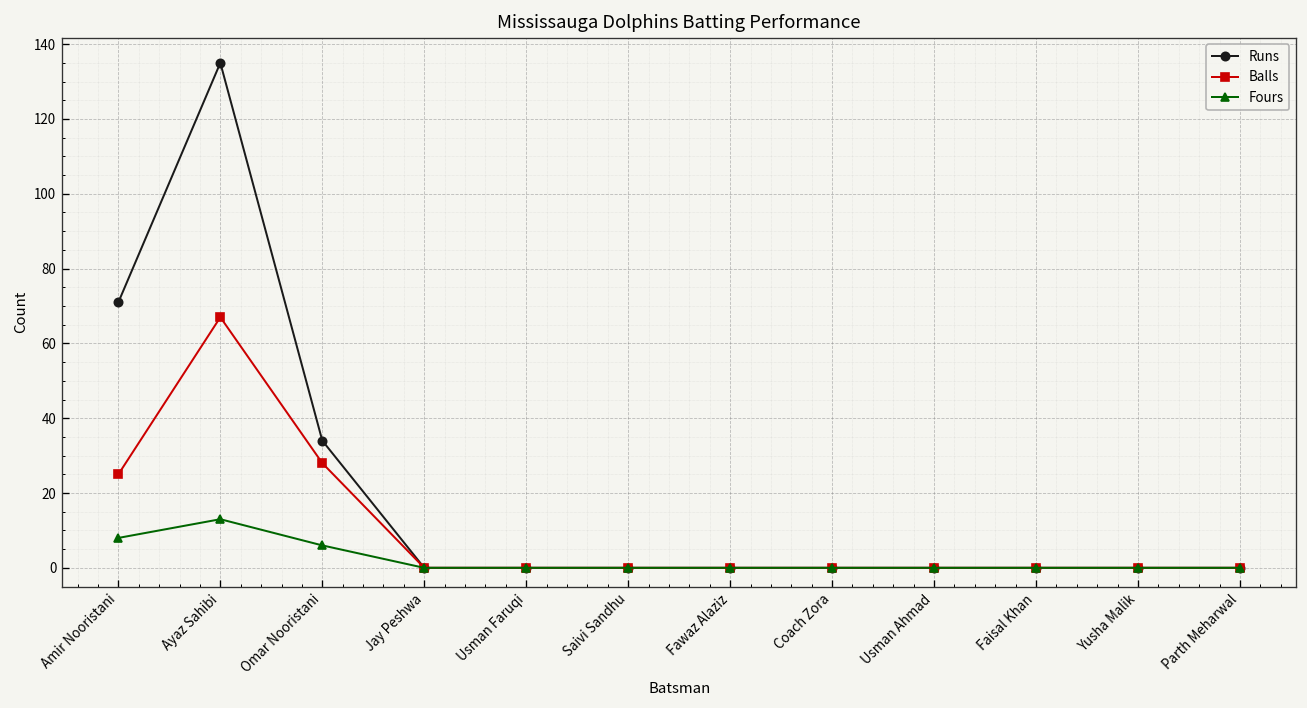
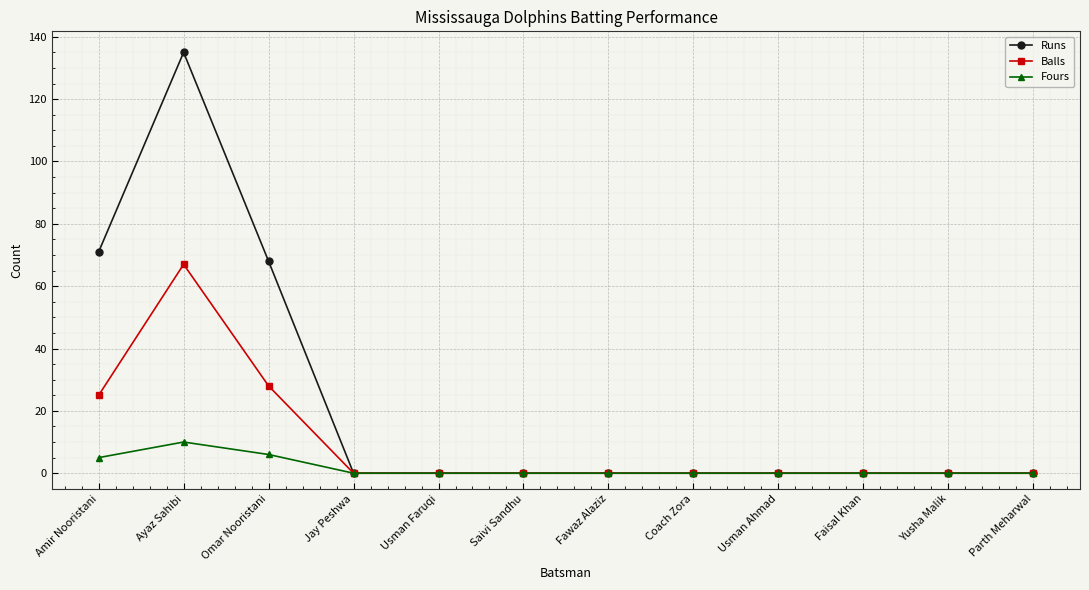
  {
    "Runs": {
      "Amir Nooristani": 71,
      "Ayaz Sahibi": 135,
-     "Omar Nooristani": 34
+     "Omar Nooristani": 68
    },
    "Balls": {
      "Amir Nooristani": 25,
      "Ayaz Sahibi": 67,
      "Omar Nooristani": 28
    },
    "Fours": {
-     "Amir Nooristani": 8,
-     "Ayaz Sahibi": 13,
+     "Amir Nooristani": 5,
+     "Ayaz Sahibi": 10,
      "Omar Nooristani": 6
    }
  }
